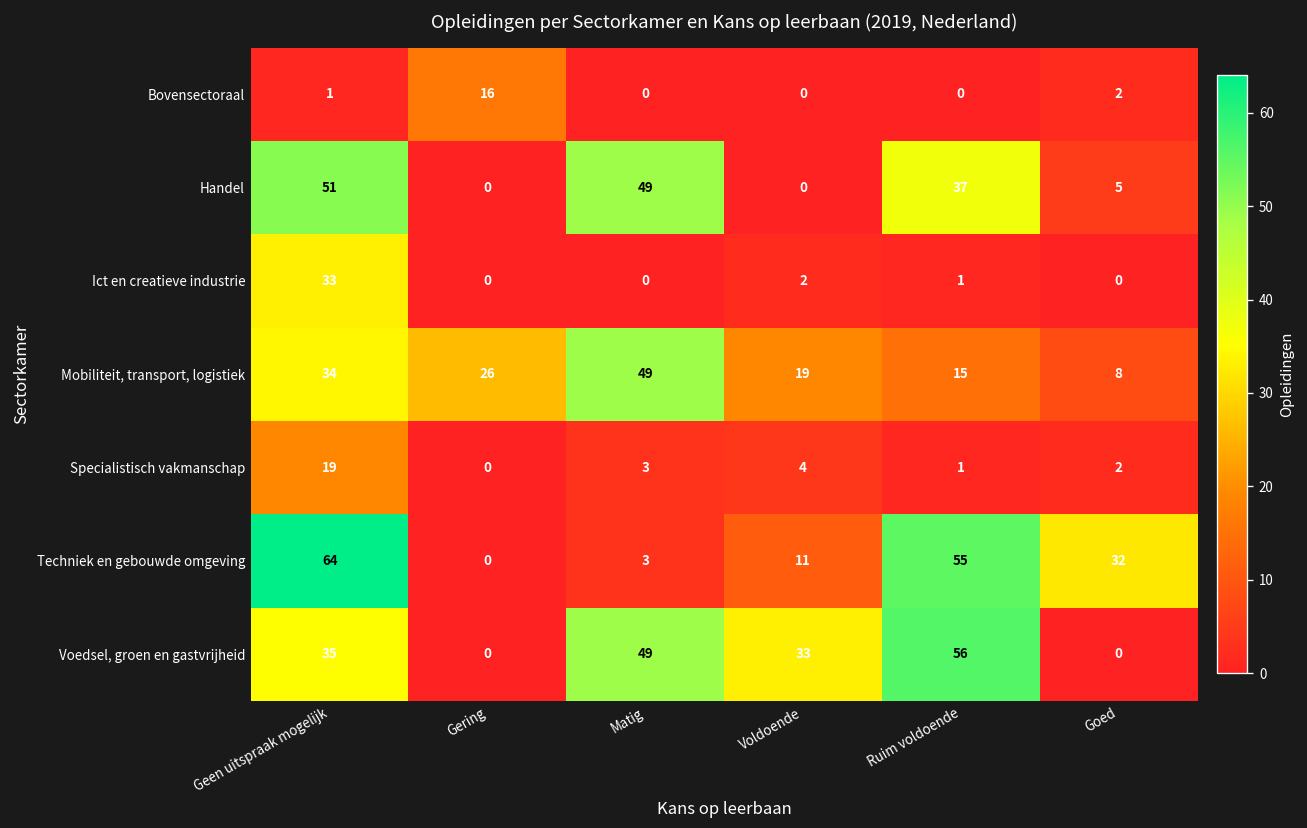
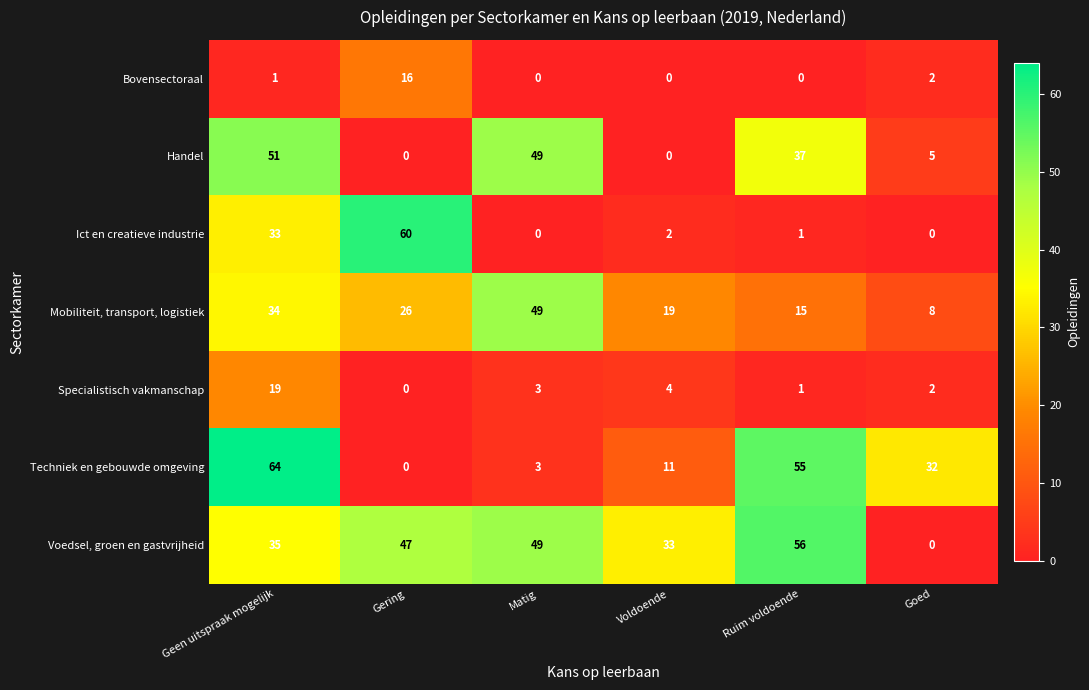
  {
    "Bovensectoraal": {
      "Geen uitspraak mogelijk": 1,
      "Gering": 16,
      "Matig": 0,
      "Voldoende": 0,
      "Ruim voldoende": 0,
      "Goed": 2
    },
    "Handel": {
      "Geen uitspraak mogelijk": 51,
      "Gering": 0,
      "Matig": 49,
      "Voldoende": 0,
      "Ruim voldoende": 37,
      "Goed": 5
    },
    "Ict en creatieve industrie": {
      "Geen uitspraak mogelijk": 33,
-     "Gering": 0,
+     "Gering": 60,
      "Matig": 0,
      "Voldoende": 2,
      "Ruim voldoende": 1,
      "Goed": 0
    },
    "Mobiliteit, transport, logistiek": {
      "Geen uitspraak mogelijk": 34,
      "Gering": 26,
      "Matig": 49,
      "Voldoende": 19,
      "Ruim voldoende": 15,
      "Goed": 8
    },
    "Specialistisch vakmanschap": {
      "Geen uitspraak mogelijk": 19,
      "Gering": 0,
      "Matig": 3,
      "Voldoende": 4,
      "Ruim voldoende": 1,
      "Goed": 2
    },
    "Techniek en gebouwde omgeving": {
      "Geen uitspraak mogelijk": 64,
      "Gering": 0,
      "Matig": 3,
      "Voldoende": 11,
      "Ruim voldoende": 55,
      "Goed": 32
    },
    "Voedsel, groen en gastvrijheid": {
      "Geen uitspraak mogelijk": 35,
-     "Gering": 0,
+     "Gering": 47,
      "Matig": 49,
      "Voldoende": 33,
      "Ruim voldoende": 56,
      "Goed": 0
    }
  }
